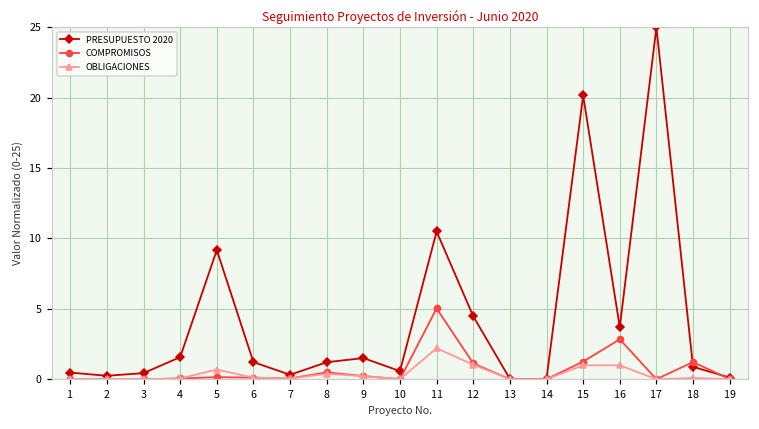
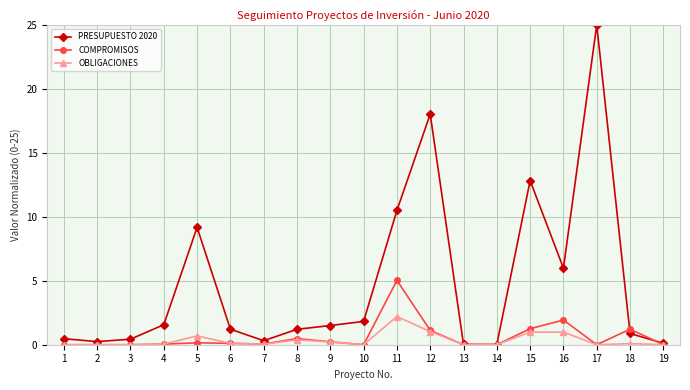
  {
    "PRESUPUESTO 2020": {
      "1": 0.5,
      "2": 0.2,
      "3": 0.4,
      "4": 1.6,
      "5": 9.2,
      "6": 1.2,
      "7": 0.3,
      "8": 1.2,
      "9": 1.5,
-     "10": 0.6,
+     "10": 1.8,
      "11": 10.5,
-     "12": 4.5,
-     "15": 20.2,
-     "16": 3.7,
+     "12": 18.0,
+     "15": 12.8,
+     "16": 6.0,
      "17": 25.0,
      "18": 0.9
    },
    "COMPROMISOS": {
      "5": 0.1,
      "11": 5.0,
      "15": 1.3,
-     "16": 2.8,
+     "16": 1.9,
      "18": 1.2
    },
    "OBLIGACIONES": {
      "5": 0.7,
      "11": 2.2,
      "15": 1.0,
      "16": 1.0,
      "18": 0.1
    }
  }
